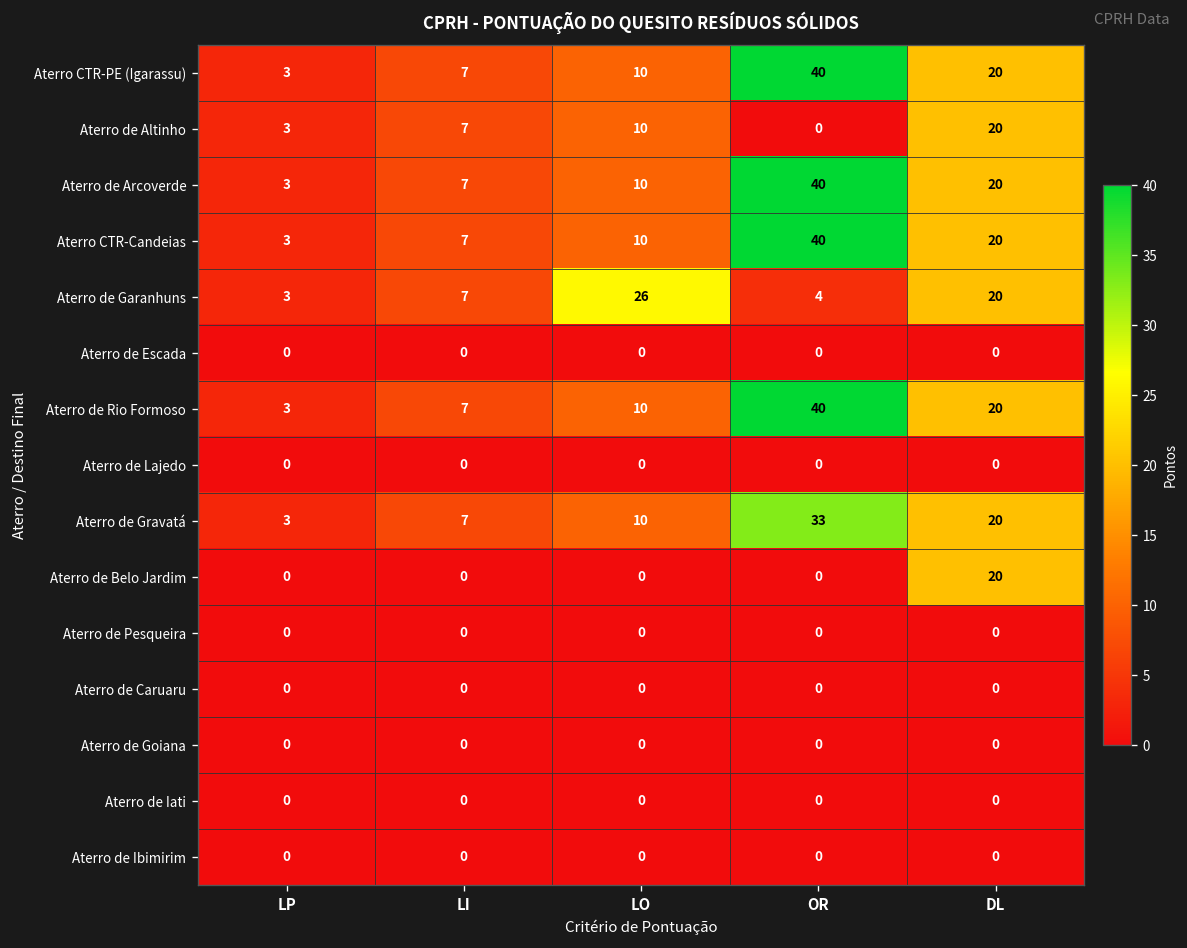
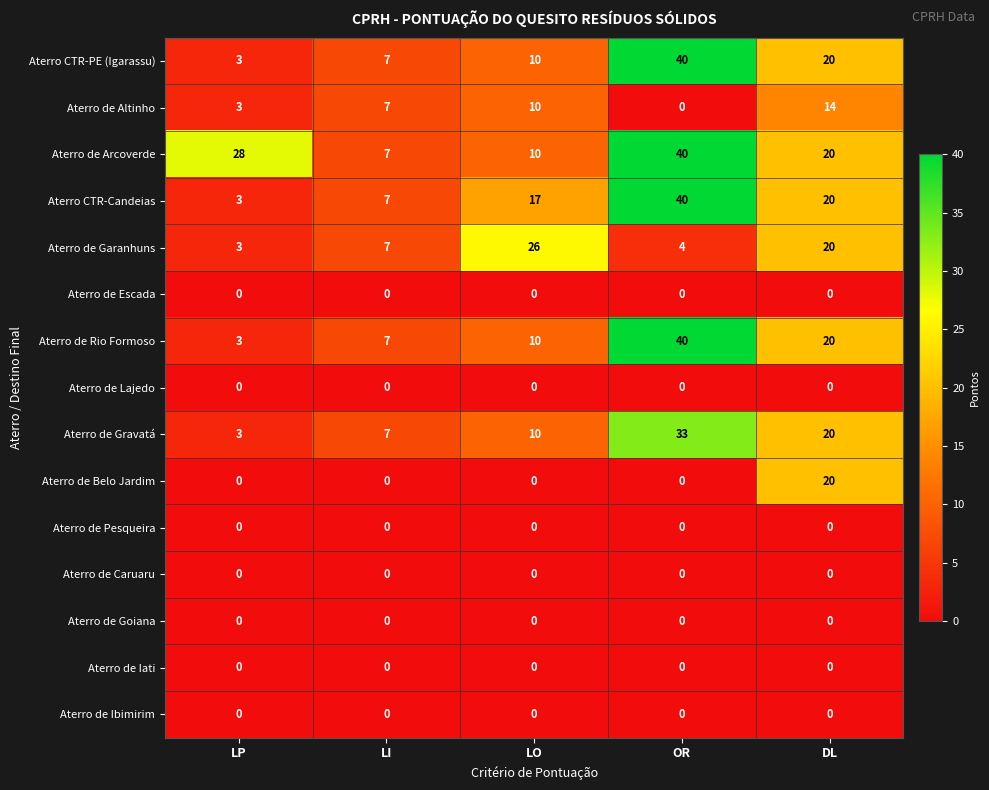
  {
    "Aterro CTR-PE (Igarassu)": {
      "LP": 3,
      "LI": 7,
      "LO": 10,
      "OR": 40,
      "DL": 20
    },
    "Aterro de Altinho": {
      "LP": 3,
      "LI": 7,
      "LO": 10,
      "OR": 0,
-     "DL": 20
+     "DL": 14
    },
    "Aterro de Arcoverde": {
-     "LP": 3,
+     "LP": 28,
      "LI": 7,
      "LO": 10,
      "OR": 40,
      "DL": 20
    },
    "Aterro CTR-Candeias": {
      "LP": 3,
      "LI": 7,
-     "LO": 10,
+     "LO": 17,
      "OR": 40,
      "DL": 20
    },
    "Aterro de Garanhuns": {
      "LP": 3,
      "LI": 7,
      "LO": 26,
      "OR": 4,
      "DL": 20
    },
    "Aterro de Escada": {
      "LP": 0,
      "LI": 0,
      "LO": 0,
      "OR": 0,
      "DL": 0
    },
    "Aterro de Rio Formoso": {
      "LP": 3,
      "LI": 7,
      "LO": 10,
      "OR": 40,
      "DL": 20
    },
    "Aterro de Lajedo": {
      "LP": 0,
      "LI": 0,
      "LO": 0,
      "OR": 0,
      "DL": 0
    },
    "Aterro de Gravatá": {
      "LP": 3,
      "LI": 7,
      "LO": 10,
      "OR": 33,
      "DL": 20
    },
    "Aterro de Belo Jardim": {
      "LP": 0,
      "LI": 0,
      "LO": 0,
      "OR": 0,
      "DL": 20
    },
    "Aterro de Pesqueira": {
      "LP": 0,
      "LI": 0,
      "LO": 0,
      "OR": 0,
      "DL": 0
    },
    "Aterro de Caruaru": {
      "LP": 0,
      "LI": 0,
      "LO": 0,
      "OR": 0,
      "DL": 0
    },
    "Aterro de Goiana": {
      "LP": 0,
      "LI": 0,
      "LO": 0,
      "OR": 0,
      "DL": 0
    },
    "Aterro de Iati": {
      "LP": 0,
      "LI": 0,
      "LO": 0,
      "OR": 0,
      "DL": 0
    },
    "Aterro de Ibimirim": {
      "LP": 0,
      "LI": 0,
      "LO": 0,
      "OR": 0,
      "DL": 0
    }
  }
